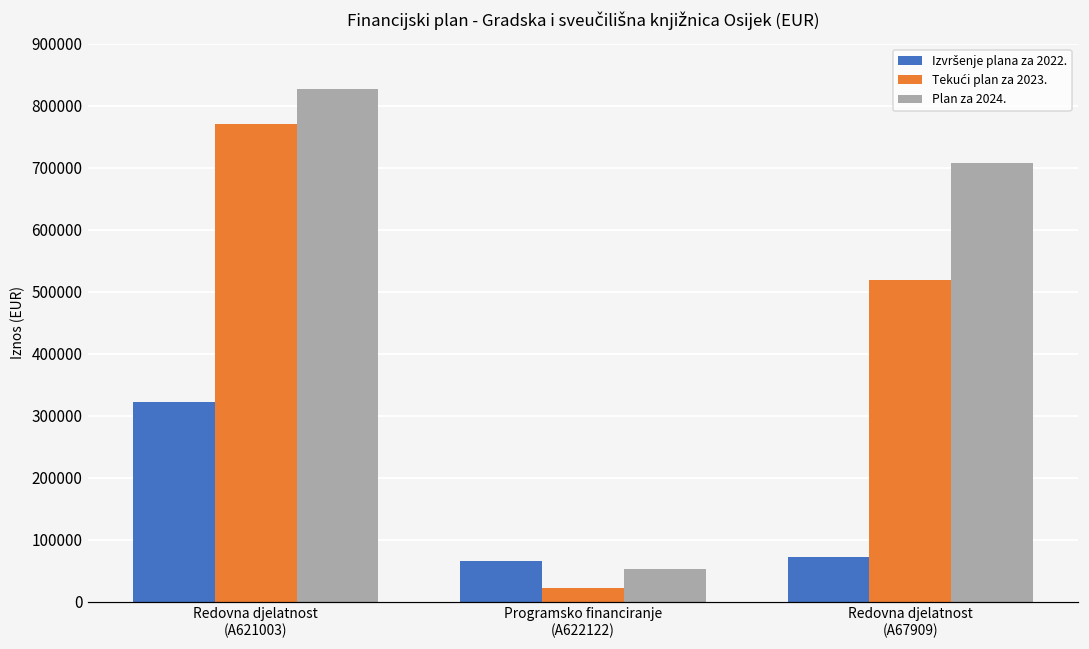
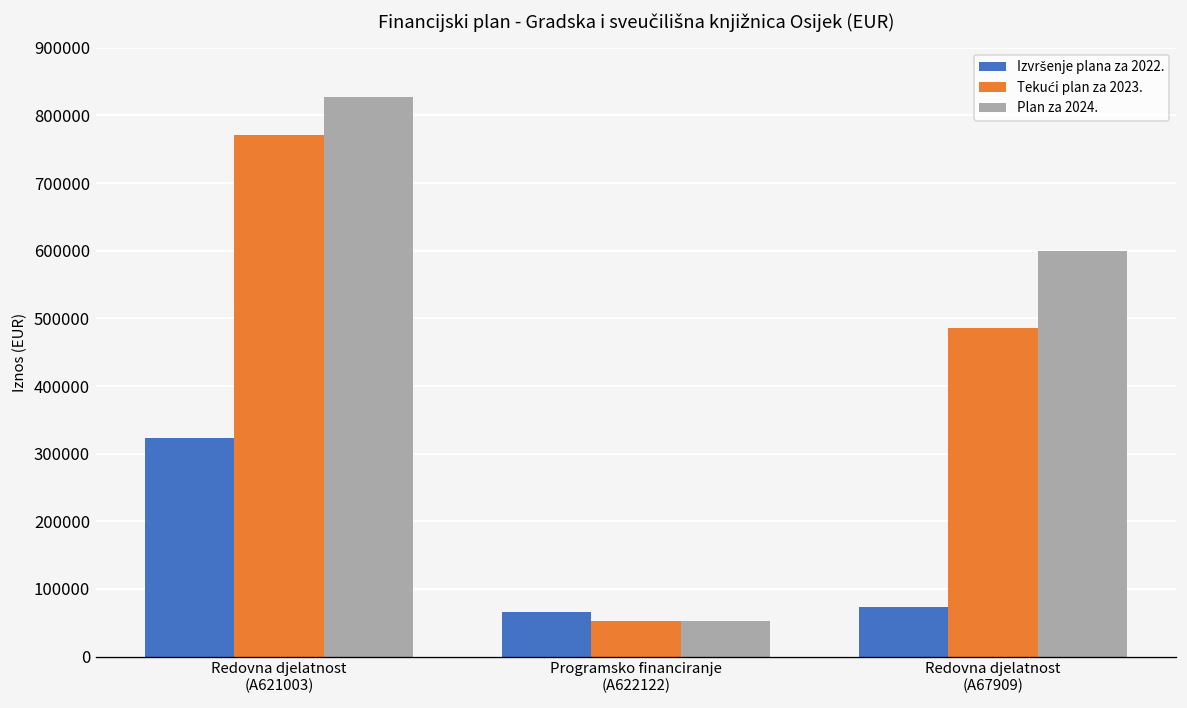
  {
    "Izvršenje plana za 2022.": {
      "Redovna djelatnost (A621003)": 320000,
      "Programsko financiranje (A622122)": 70000,
      "Redovna djelatnost (A67909)": 70000
    },
    "Tekući plan za 2023.": {
      "Redovna djelatnost (A621003)": 770000,
-     "Programsko financiranje (A622122)": 20000,
-     "Redovna djelatnost (A67909)": 520000
+     "Programsko financiranje (A622122)": 50000,
+     "Redovna djelatnost (A67909)": 490000
    },
    "Plan za 2024.": {
      "Redovna djelatnost (A621003)": 830000,
      "Programsko financiranje (A622122)": 50000,
-     "Redovna djelatnost (A67909)": 710000
+     "Redovna djelatnost (A67909)": 600000
    }
  }
